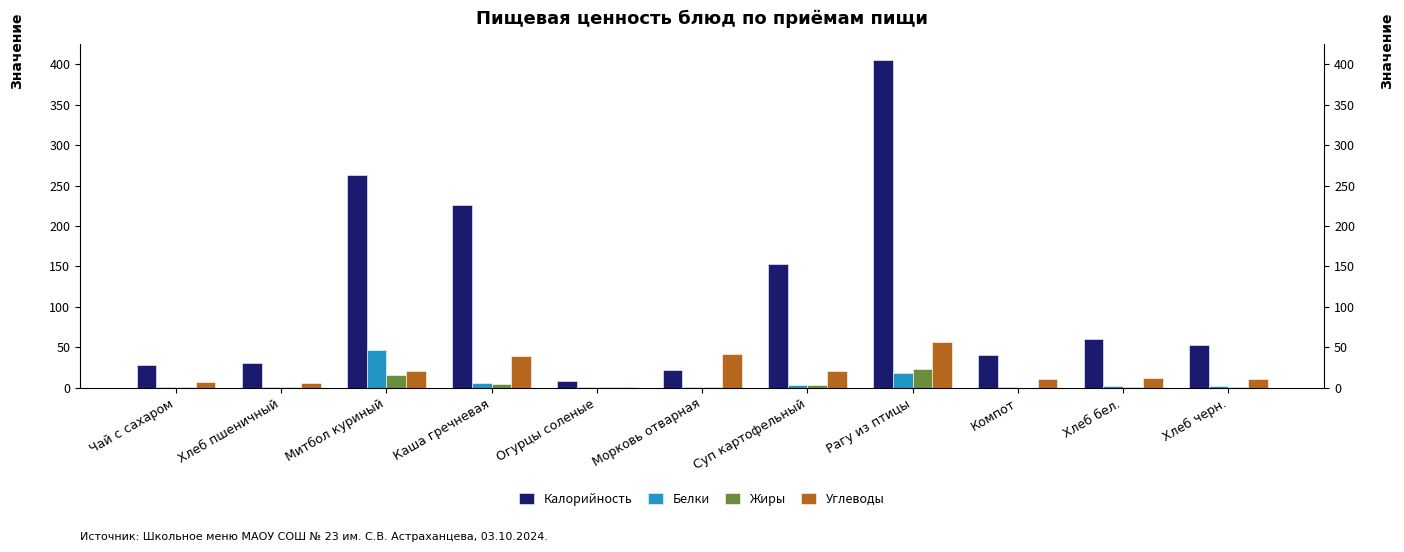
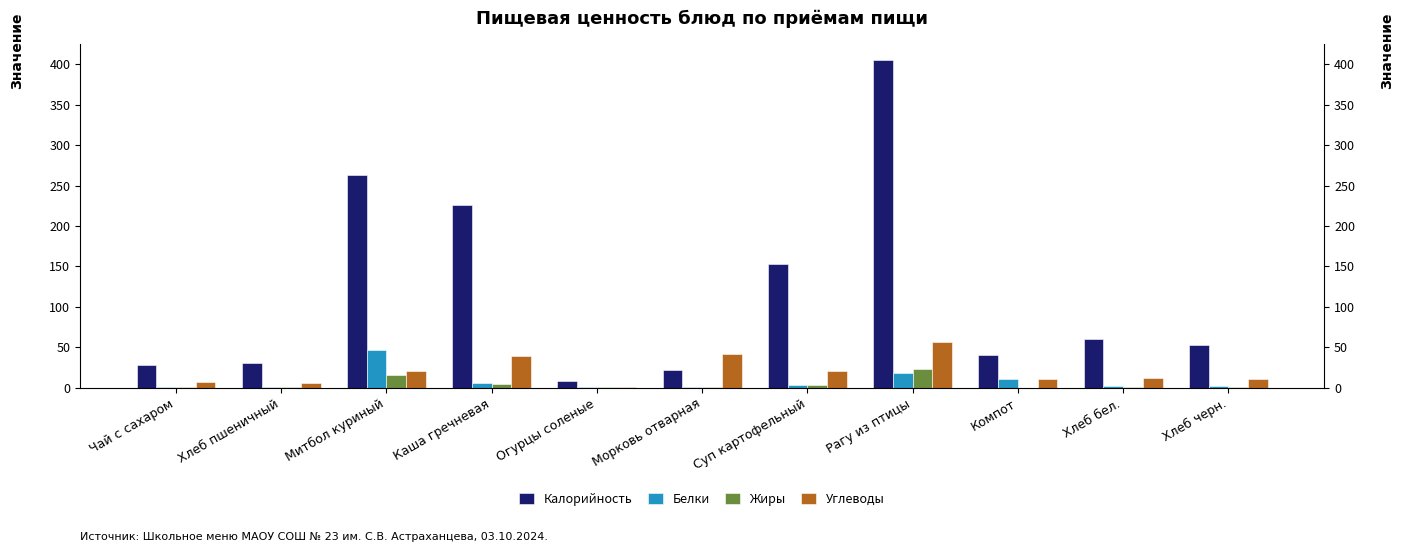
  {
    "Калорийность": {
      "Чай с сахаром": 30,
      "Хлеб пшеничный": 30,
      "Митбол куриный": 260,
      "Каша гречневая": 230,
      "Огурцы соленые": 10,
      "Морковь отварная": 20,
      "Суп картофельный": 150,
      "Рагу из птицы": 410,
      "Компот": 40,
      "Хлеб бел.": 60,
      "Хлеб черн.": 50
    },
    "Белки": {
      "Митбол куриный": 50,
      "Каша гречневая": 10,
      "Суп картофельный": 0,
      "Рагу из птицы": 20,
-     "Компот": 0
+     "Компот": 10
    },
    "Жиры": {
      "Митбол куриный": 10,
      "Каша гречневая": 0,
      "Рагу из птицы": 20,
      "Компот": 0
    },
    "Углеводы": {
      "Чай с сахаром": 10,
      "Хлеб пшеничный": 10,
      "Митбол куриный": 20,
      "Каша гречневая": 40,
      "Морковь отварная": 40,
      "Суп картофельный": 20,
      "Рагу из птицы": 60,
      "Компот": 10,
      "Хлеб бел.": 10,
      "Хлеб черн.": 10
    }
  }
